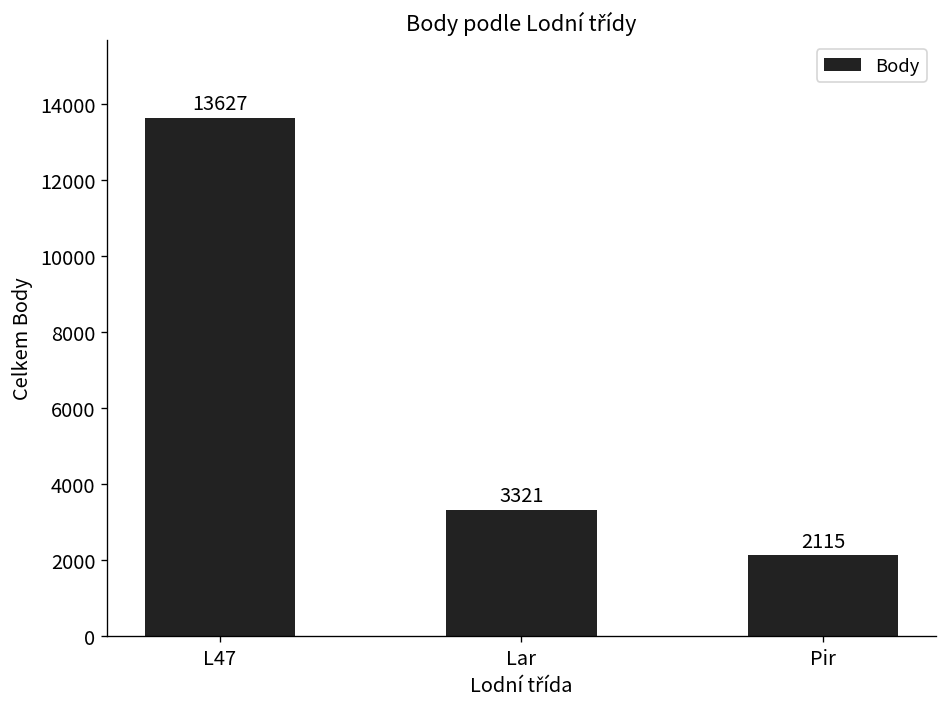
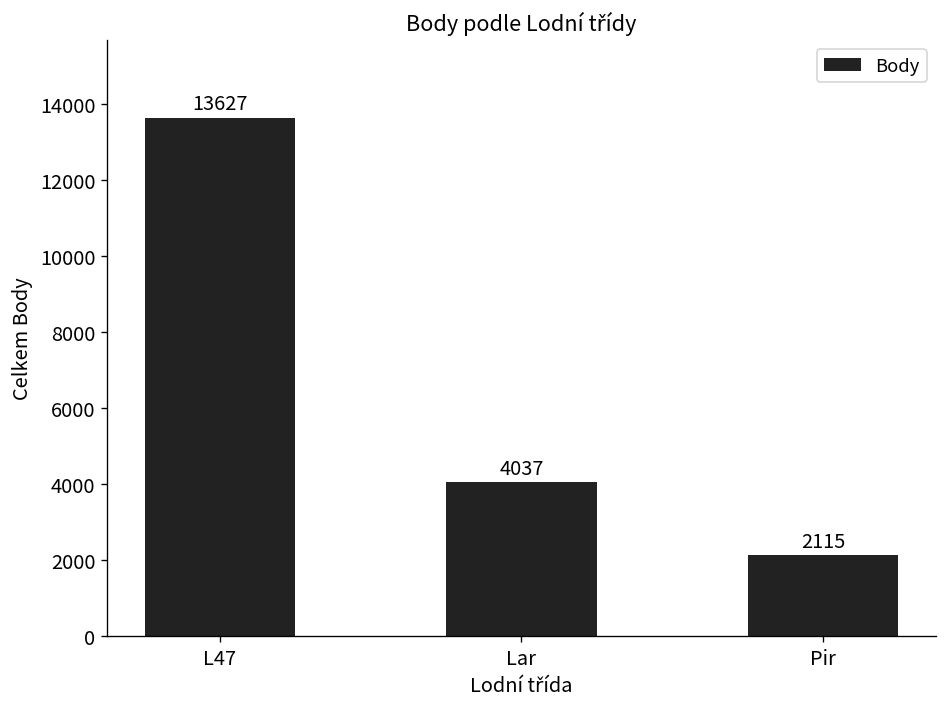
  {
    "L47": 13627,
-   "Lar": 3321,
+   "Lar": 4037,
    "Pir": 2115
  }
